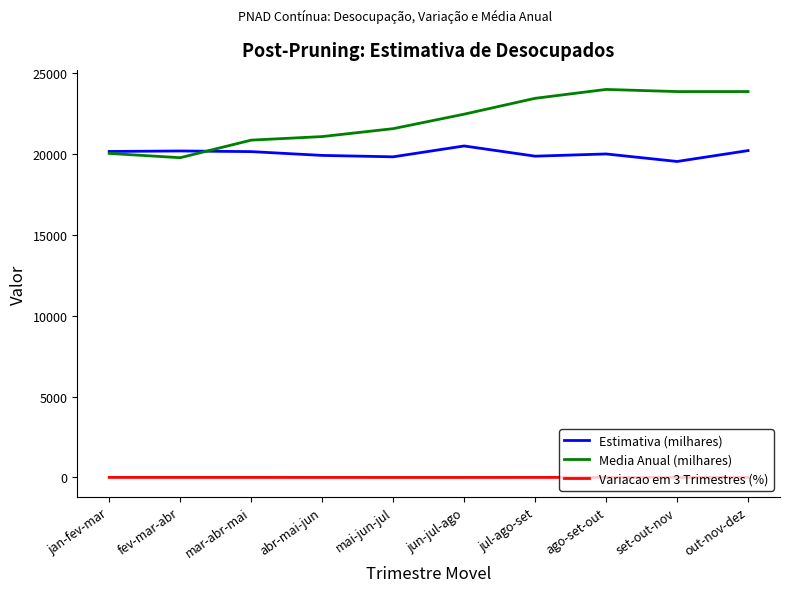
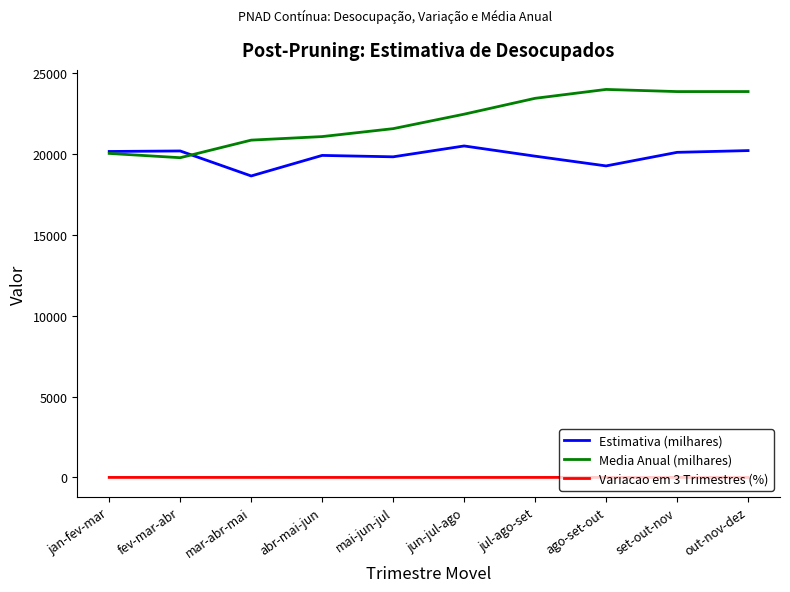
  {
    "Estimativa (milhares)": {
      "fev-mar-abr": 20200,
-     "mar-abr-mai": 20200,
+     "mar-abr-mai": 18700,
      "abr-mai-jun": 19900,
      "mai-jun-jul": 19800,
      "jun-jul-ago": 20500,
      "jul-ago-set": 19900,
-     "ago-set-out": 20000,
-     "set-out-nov": 19600,
+     "ago-set-out": 19300,
+     "set-out-nov": 20100,
      "out-nov-dez": 20200
    },
    "Media Anual (milhares)": {
      "fev-mar-abr": 19800,
      "mar-abr-mai": 20900,
      "abr-mai-jun": 21100,
      "mai-jun-jul": 21600,
      "jun-jul-ago": 22500,
      "jul-ago-set": 23500,
      "ago-set-out": 24000,
      "set-out-nov": 23900,
      "out-nov-dez": 23900
    },
    "Variacao em 3 Trimestres (%)": {
      "jan-fev-mar": 0,
      "fev-mar-abr": 0,
      "mar-abr-mai": 0,
      "abr-mai-jun": 0,
      "mai-jun-jul": 0,
      "jun-jul-ago": 0,
      "jul-ago-set": 0
    }
  }
